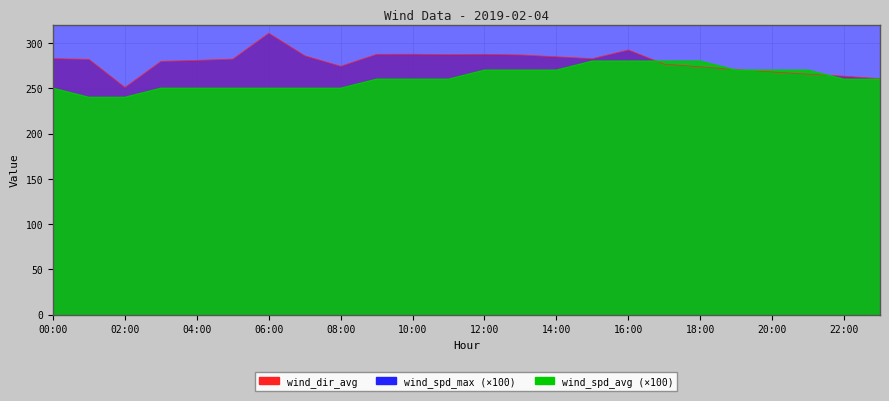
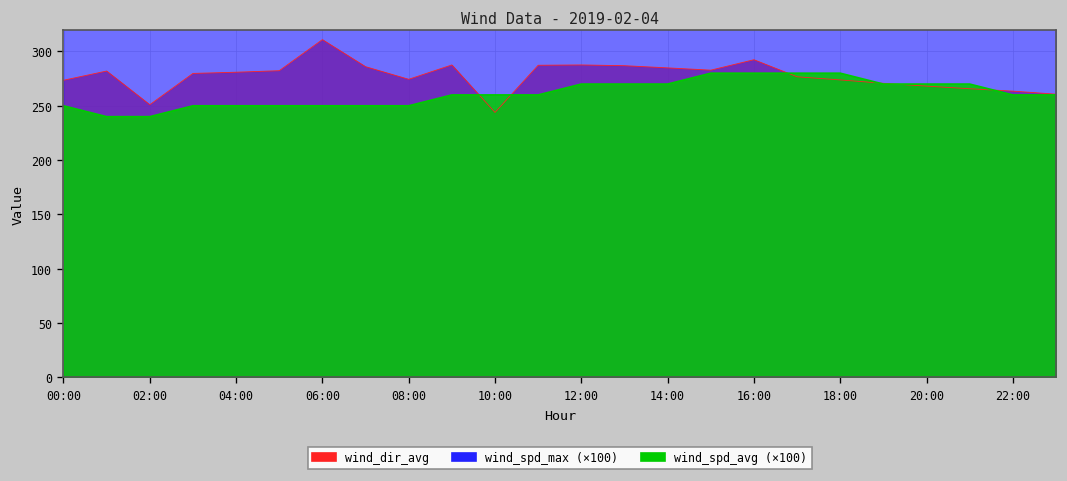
  {
    "wind_dir_avg": {
-     "00:00": 280,
+     "00:00": 270,
      "02:00": 250,
      "04:00": 280,
      "06:00": 310,
      "08:00": 270,
-     "10:00": 290,
+     "10:00": 240,
      "12:00": 290,
      "14:00": 280,
      "16:00": 290,
      "18:00": 270,
      "22:00": 260
    }
  }
